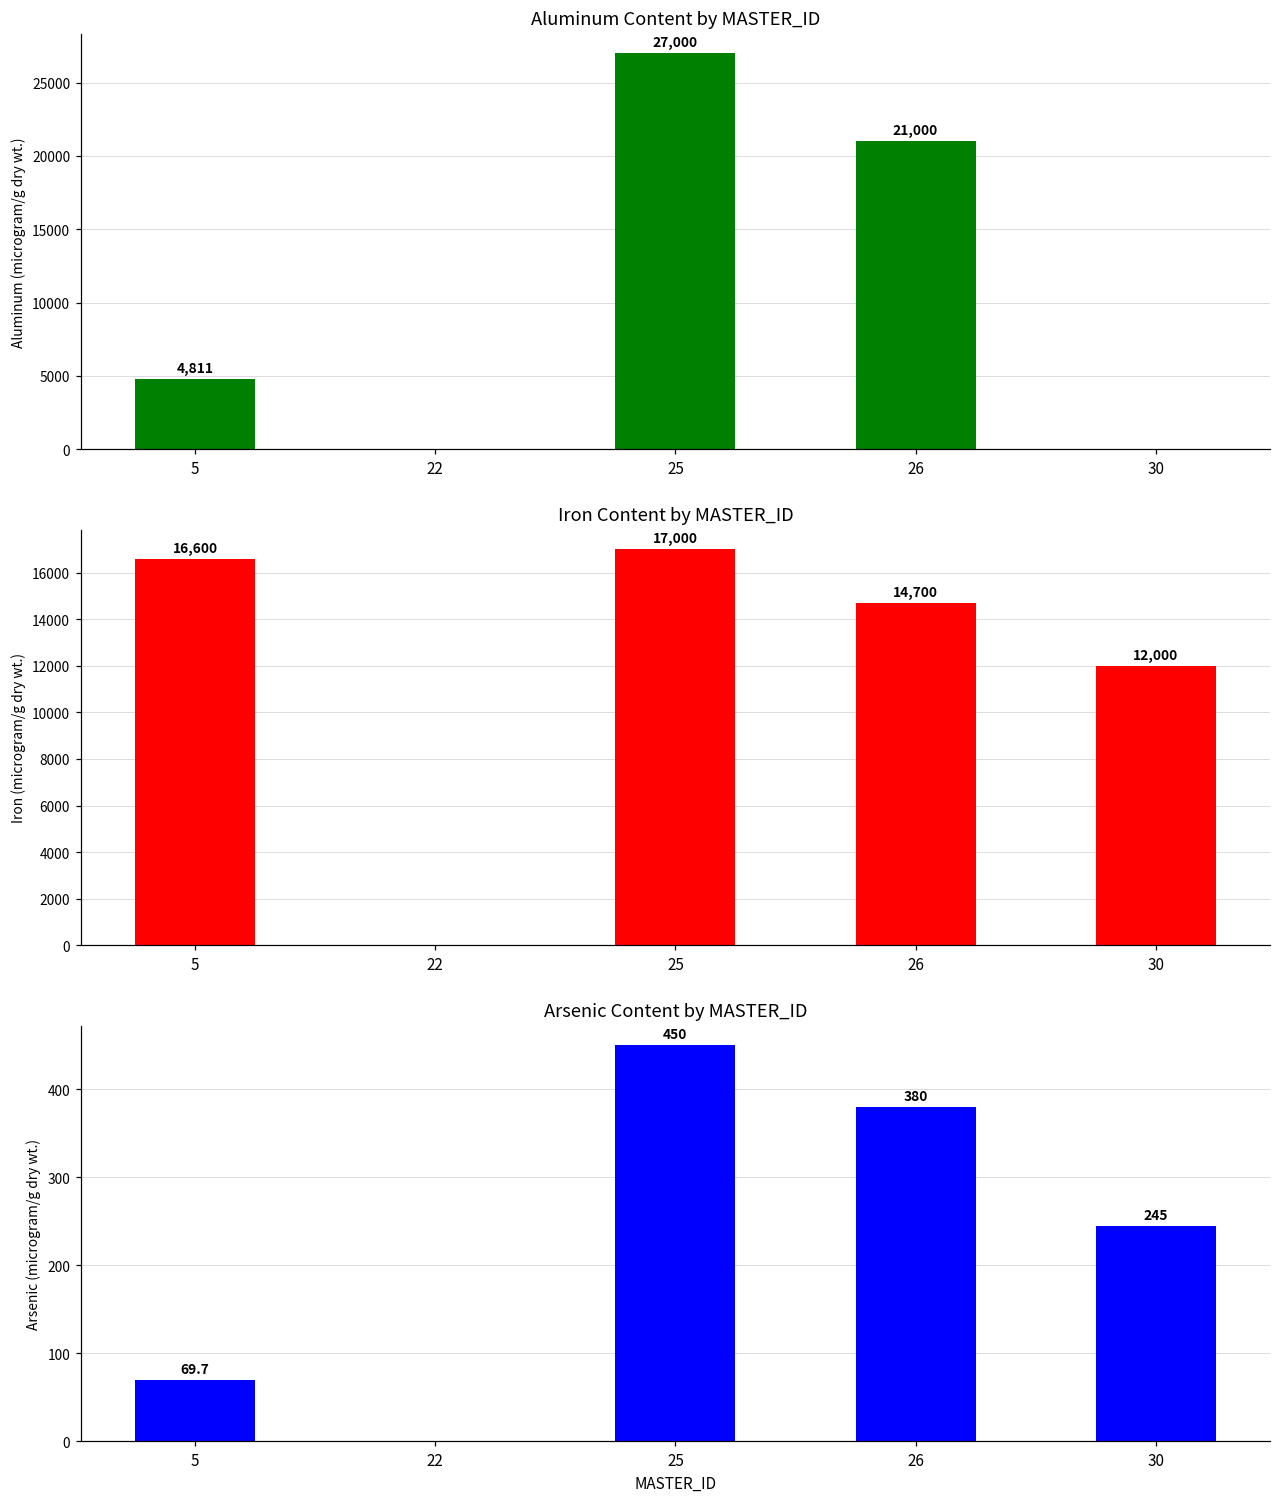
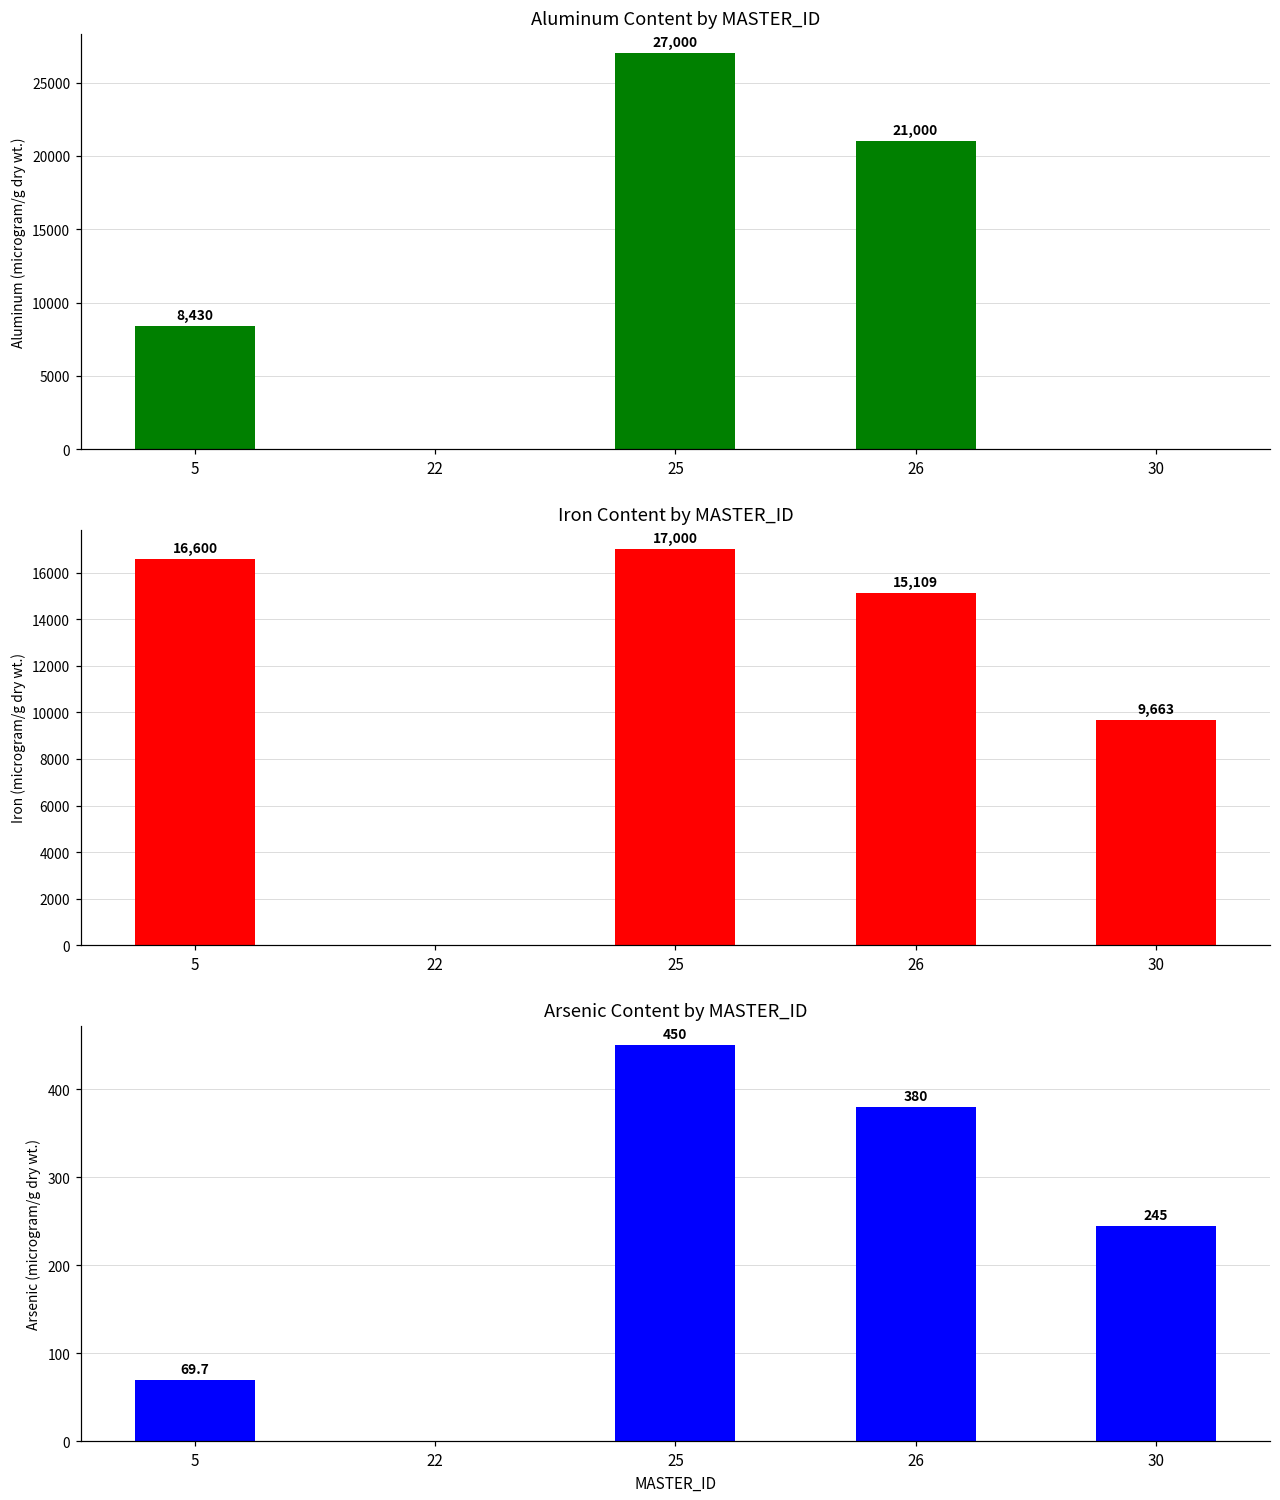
  {
    "Aluminum Content by MASTER_ID": {
-     "5": "4,811",
+     "5": "8,430",
      "25": "27,000",
      "26": "21,000"
    },
    "Iron Content by MASTER_ID": {
      "5": "16,600",
      "25": "17,000",
-     "26": "14,700",
-     "30": "12,000"
+     "26": "15,109",
+     "30": "9,663"
    },
    "Arsenic Content by MASTER_ID": {
      "5": "69.7",
      "25": "450",
      "26": "380",
      "30": "245"
    }
  }
